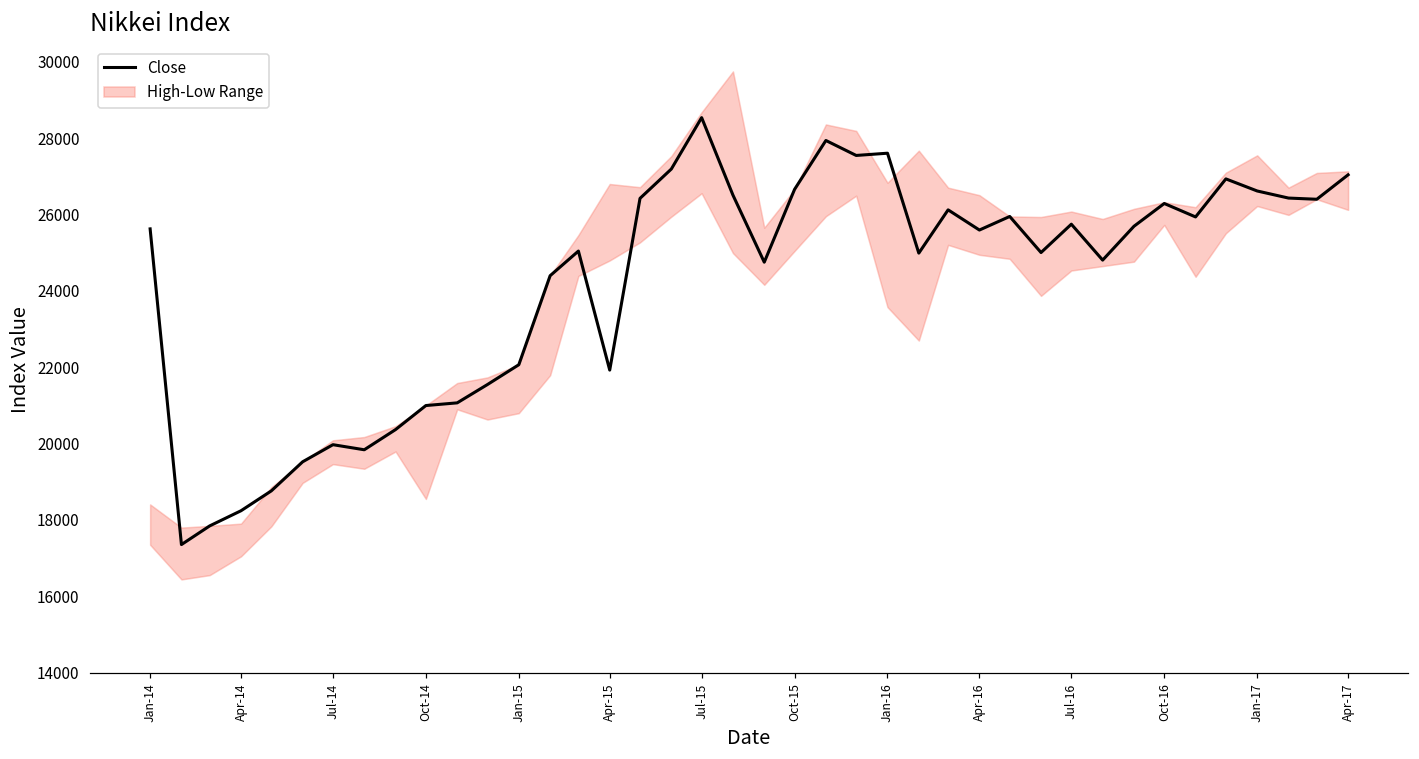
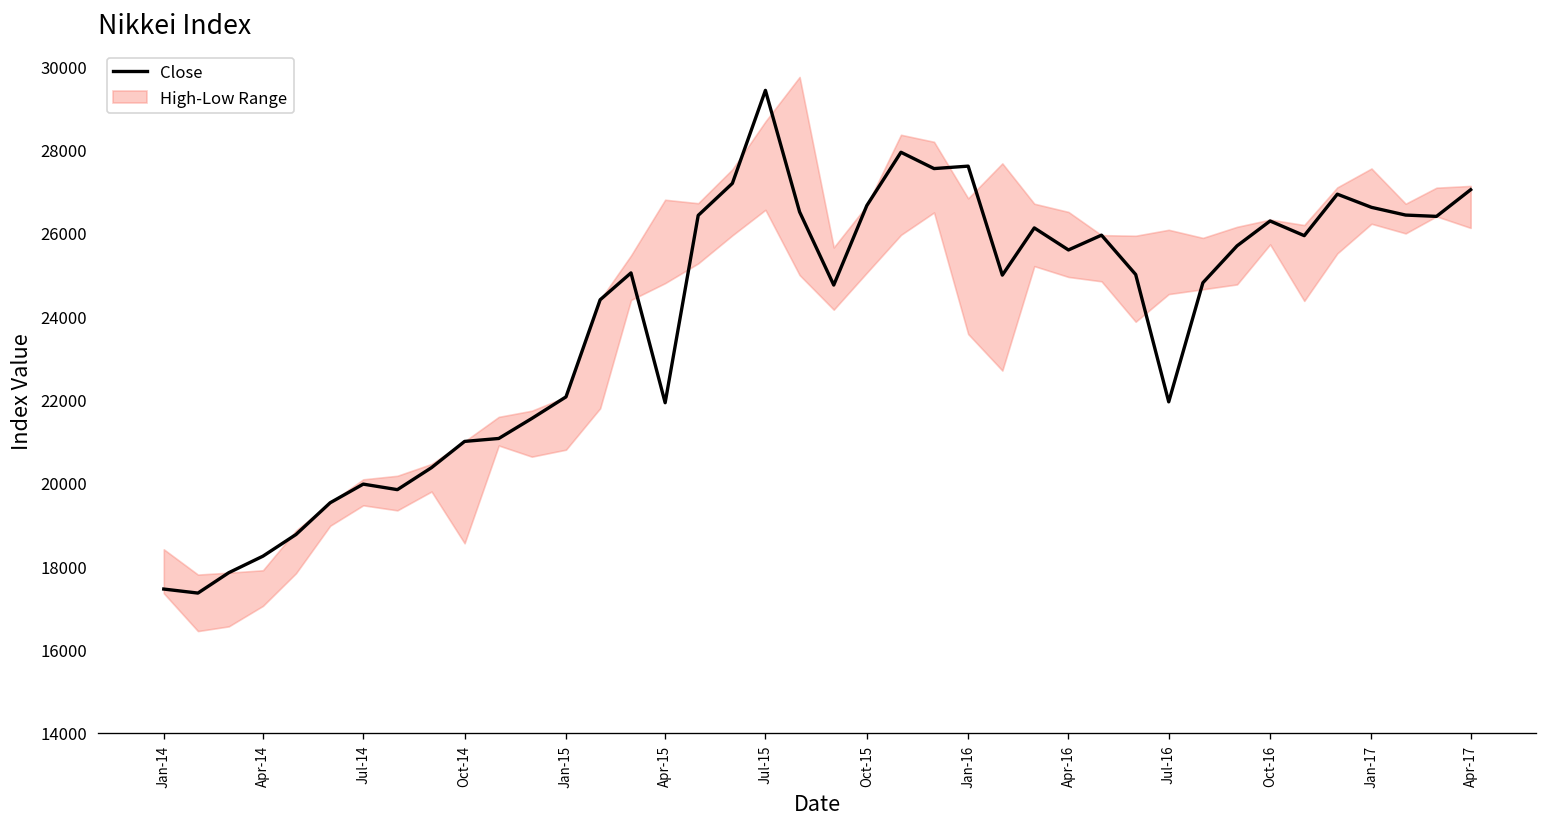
  {
    "Close": {
-     "Jan-14": 25600,
+     "Jan-14": 17500,
      "Apr-14": 18200,
      "Jul-14": 20000,
      "Apr-15": 21900,
-     "Jul-15": 28500,
+     "Jul-15": 29400,
      "Jan-16": 27600,
      "Apr-16": 25600,
-     "Jul-16": 25700,
+     "Jul-16": 21900,
      "Jan-17": 26600,
      "Apr-17": 27000
    }
  }
